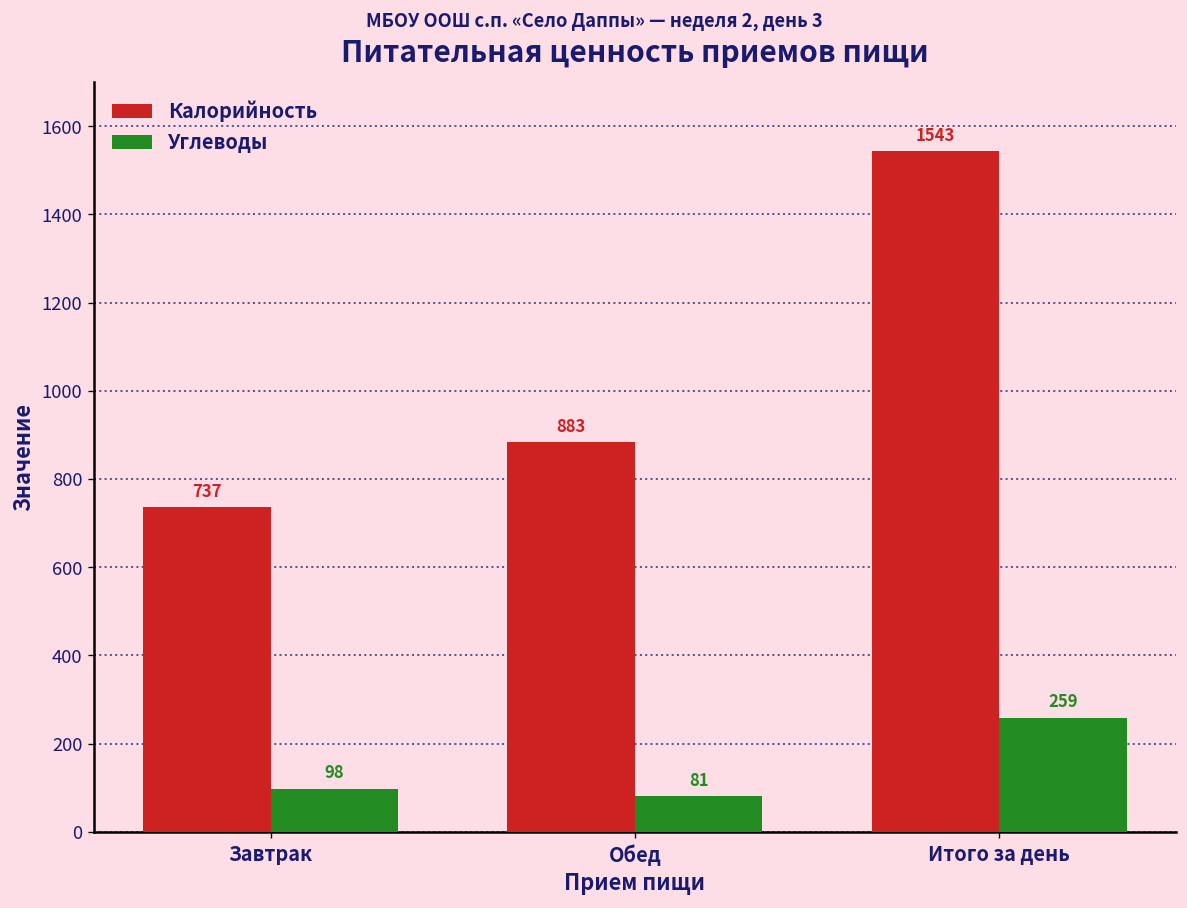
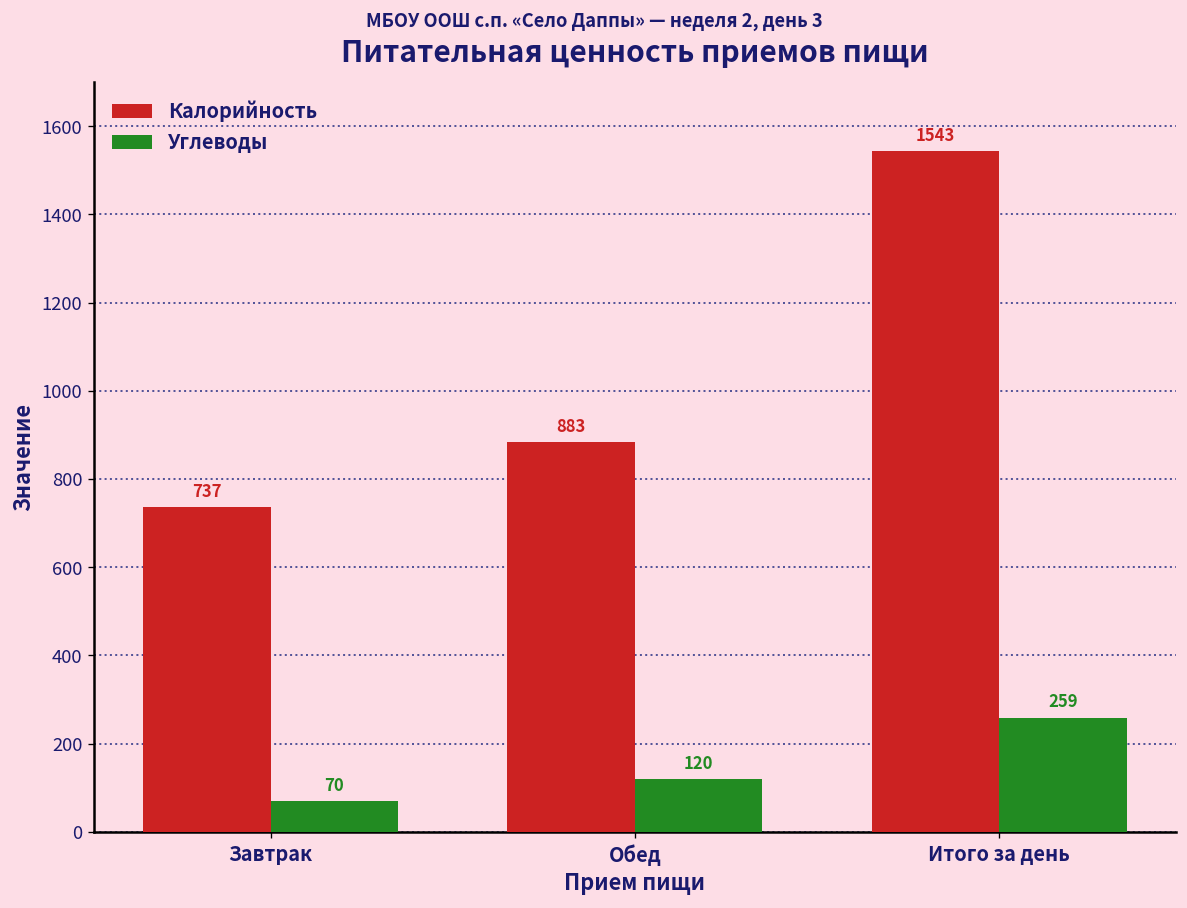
  {
    "Калорийность": {
      "Завтрак": 737,
      "Обед": 883,
      "Итого за день": 1543
    },
    "Углеводы": {
-     "Завтрак": 98,
-     "Обед": 81,
+     "Завтрак": 70,
+     "Обед": 120,
      "Итого за день": 259
    }
  }
